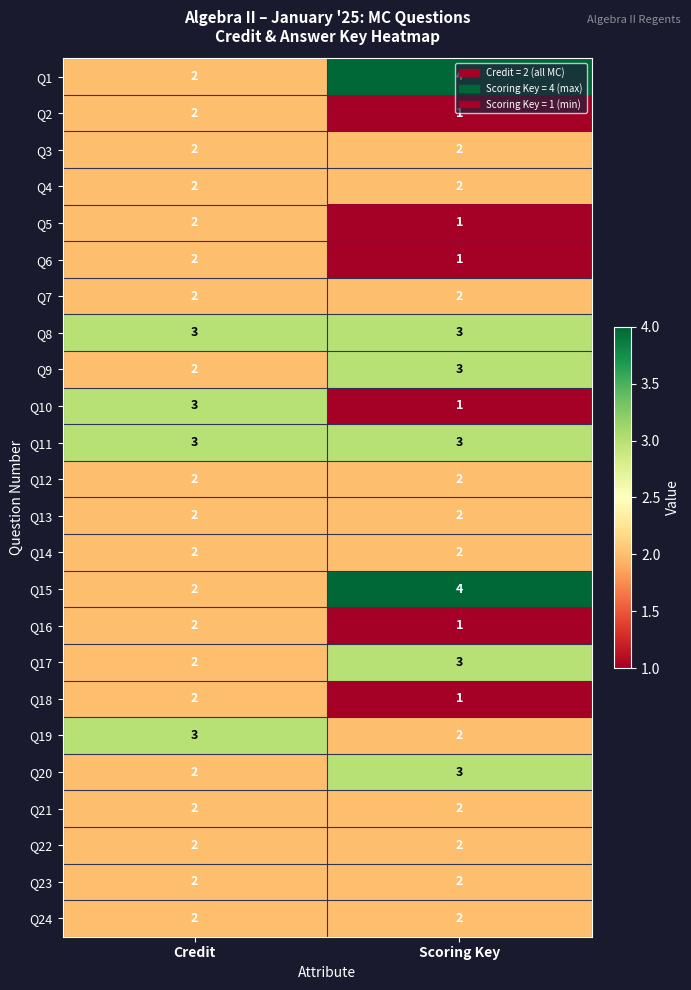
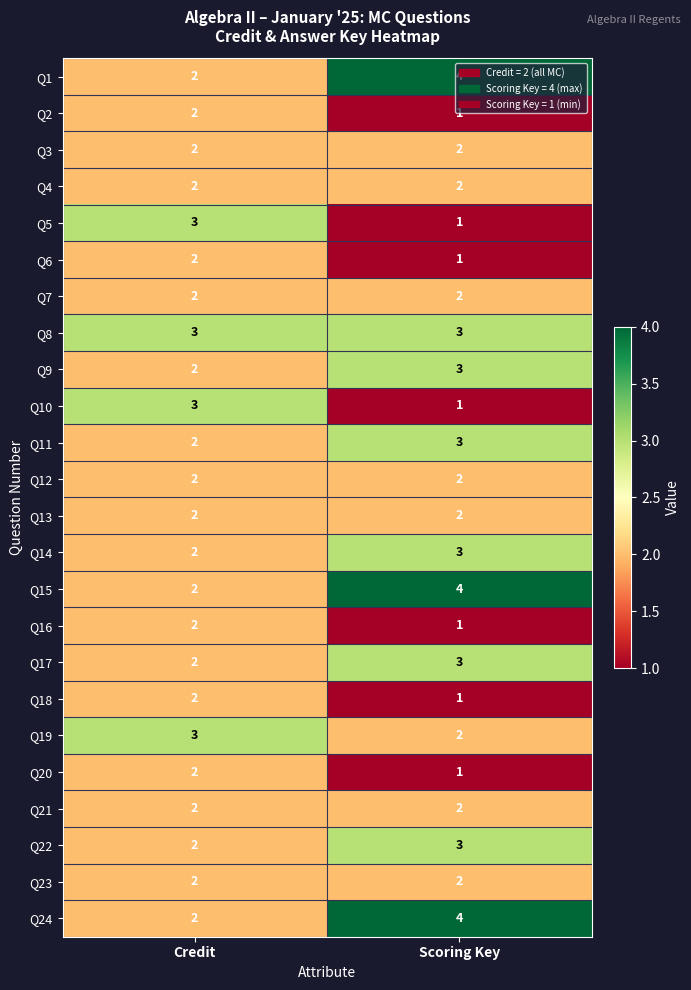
  {
    "Q1": {
      "Credit": 2
    },
    "Q2": {
      "Credit": 2
    },
    "Q3": {
      "Credit": 2,
      "Scoring Key": 2
    },
    "Q4": {
      "Credit": 2,
      "Scoring Key": 2
    },
    "Q5": {
-     "Credit": 2,
+     "Credit": 3,
      "Scoring Key": 1
    },
    "Q6": {
      "Credit": 2,
      "Scoring Key": 1
    },
    "Q7": {
      "Credit": 2,
      "Scoring Key": 2
    },
    "Q8": {
      "Credit": 3,
      "Scoring Key": 3
    },
    "Q9": {
      "Credit": 2,
      "Scoring Key": 3
    },
    "Q10": {
      "Credit": 3,
      "Scoring Key": 1
    },
    "Q11": {
-     "Credit": 3,
+     "Credit": 2,
      "Scoring Key": 3
    },
    "Q12": {
      "Credit": 2,
      "Scoring Key": 2
    },
    "Q13": {
      "Credit": 2,
      "Scoring Key": 2
    },
    "Q14": {
      "Credit": 2,
-     "Scoring Key": 2
+     "Scoring Key": 3
    },
    "Q15": {
      "Credit": 2,
      "Scoring Key": 4
    },
    "Q16": {
      "Credit": 2,
      "Scoring Key": 1
    },
    "Q17": {
      "Credit": 2,
      "Scoring Key": 3
    },
    "Q18": {
      "Credit": 2,
      "Scoring Key": 1
    },
    "Q19": {
      "Credit": 3,
      "Scoring Key": 2
    },
    "Q20": {
      "Credit": 2,
-     "Scoring Key": 3
+     "Scoring Key": 1
    },
    "Q21": {
      "Credit": 2,
      "Scoring Key": 2
    },
    "Q22": {
      "Credit": 2,
-     "Scoring Key": 2
+     "Scoring Key": 3
    },
    "Q23": {
      "Credit": 2,
      "Scoring Key": 2
    },
    "Q24": {
      "Credit": 2,
-     "Scoring Key": 2
+     "Scoring Key": 4
    }
  }
